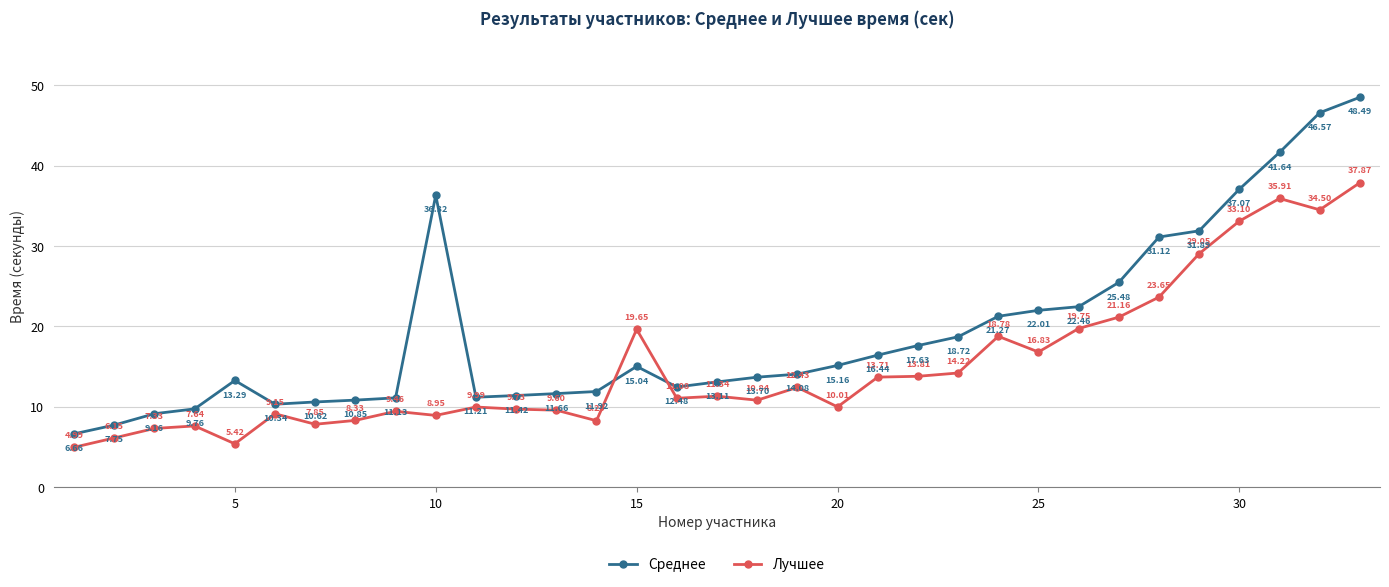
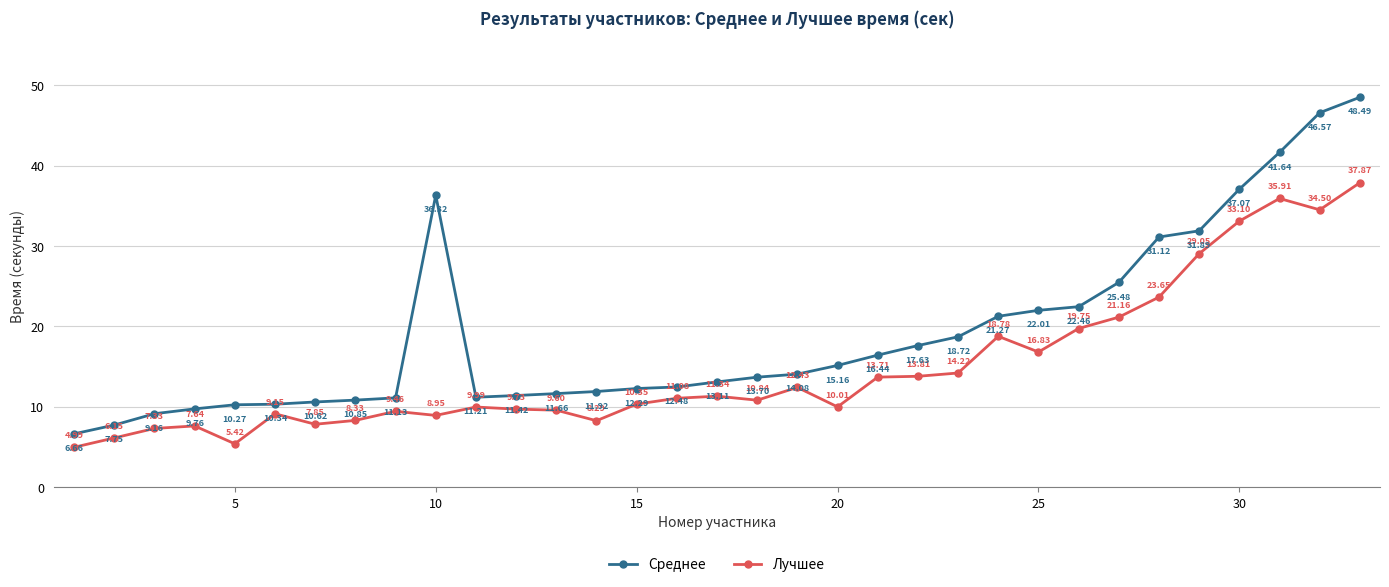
  {
    "Среднее": {
-     "5": 13.29,
+     "5": 10.27,
      "10": 36.32,
-     "15": 15.04,
+     "15": 12.29,
      "20": 15.16,
      "25": 22.01
    },
    "Лучшее": {
      "5": 5.42,
      "10": 8.95,
-     "15": 19.65,
+     "15": 10.35,
      "20": 10.01,
      "25": 16.83
    }
  }
